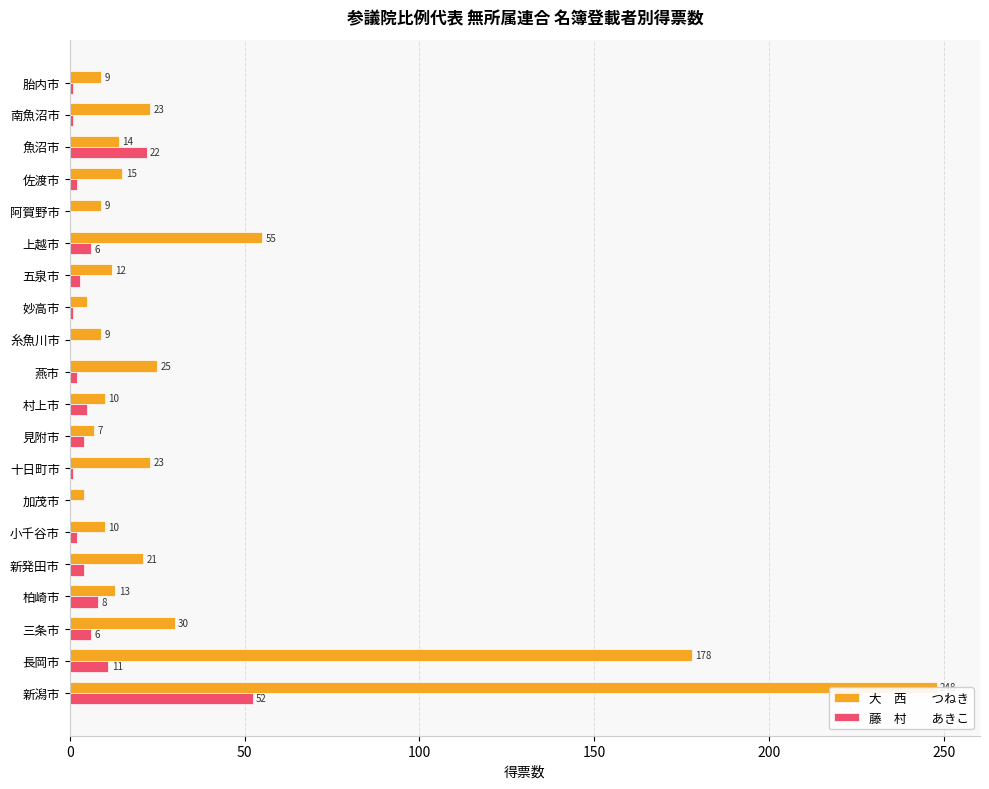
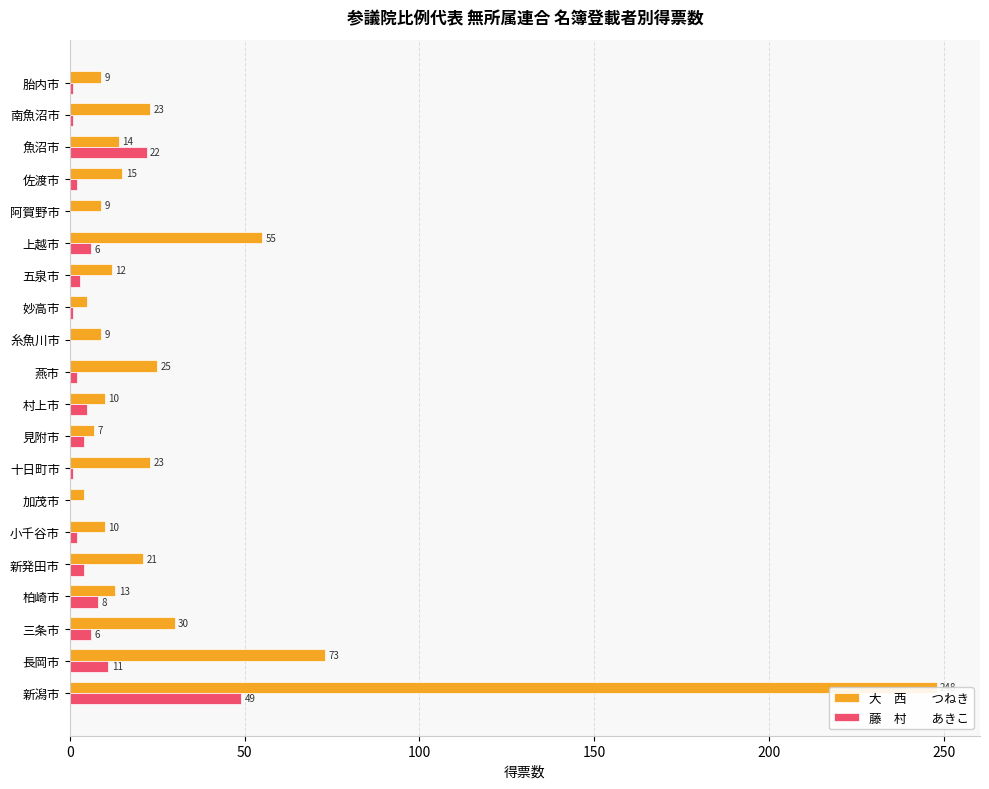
  {
    "大 西 つねき": {
      "胎内市": 9,
      "南魚沼市": 23,
      "魚沼市": 14,
      "佐渡市": 15,
      "阿賀野市": 9,
      "上越市": 55,
      "五泉市": 12,
      "糸魚川市": 9,
      "燕市": 25,
      "村上市": 10,
      "見附市": 7,
      "十日町市": 23,
      "小千谷市": 10,
      "新発田市": 21,
      "柏崎市": 13,
      "三条市": 30,
-     "長岡市": 178
+     "長岡市": 73
    },
    "藤 村 あきこ": {
      "魚沼市": 22,
      "上越市": 6,
      "柏崎市": 8,
      "三条市": 6,
      "長岡市": 11,
-     "新潟市": 52
+     "新潟市": 49
    }
  }
